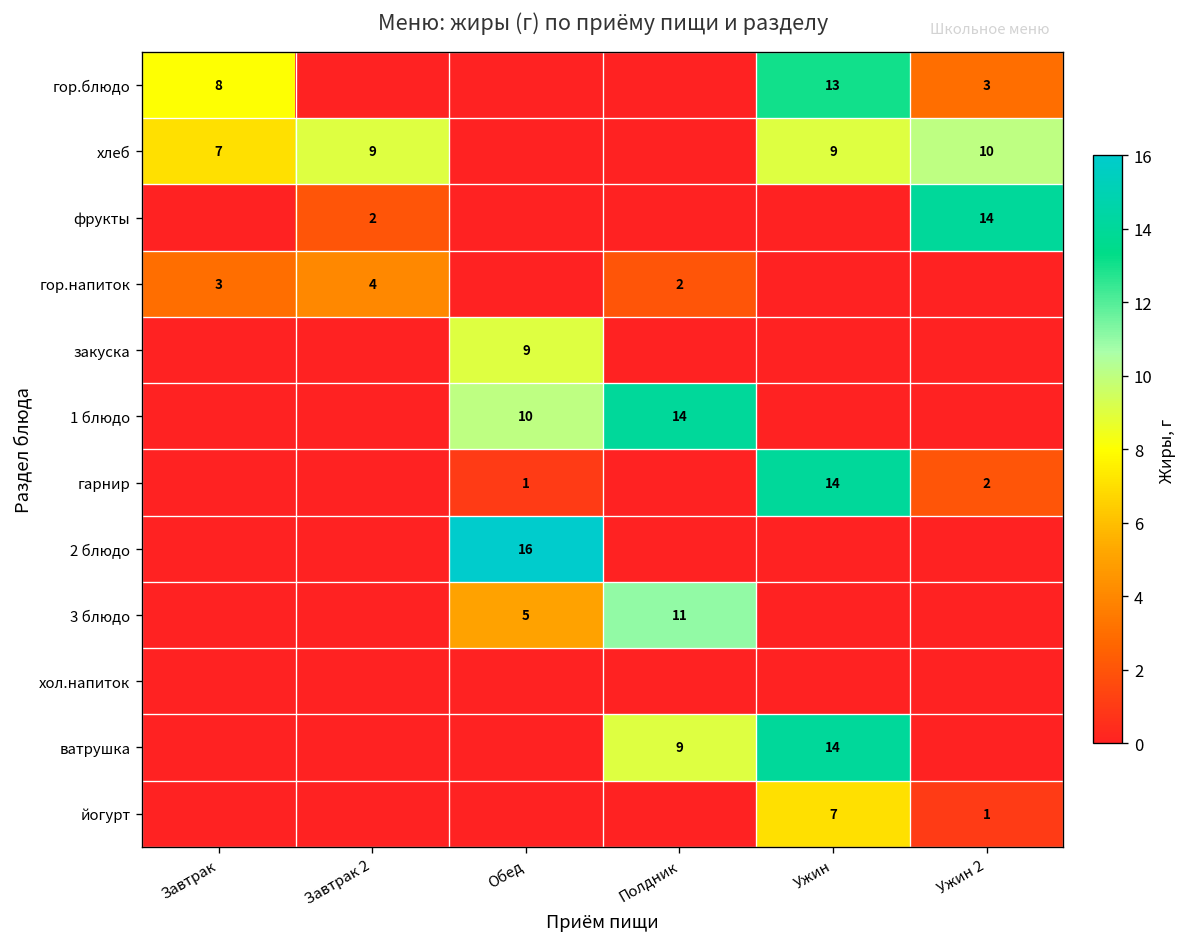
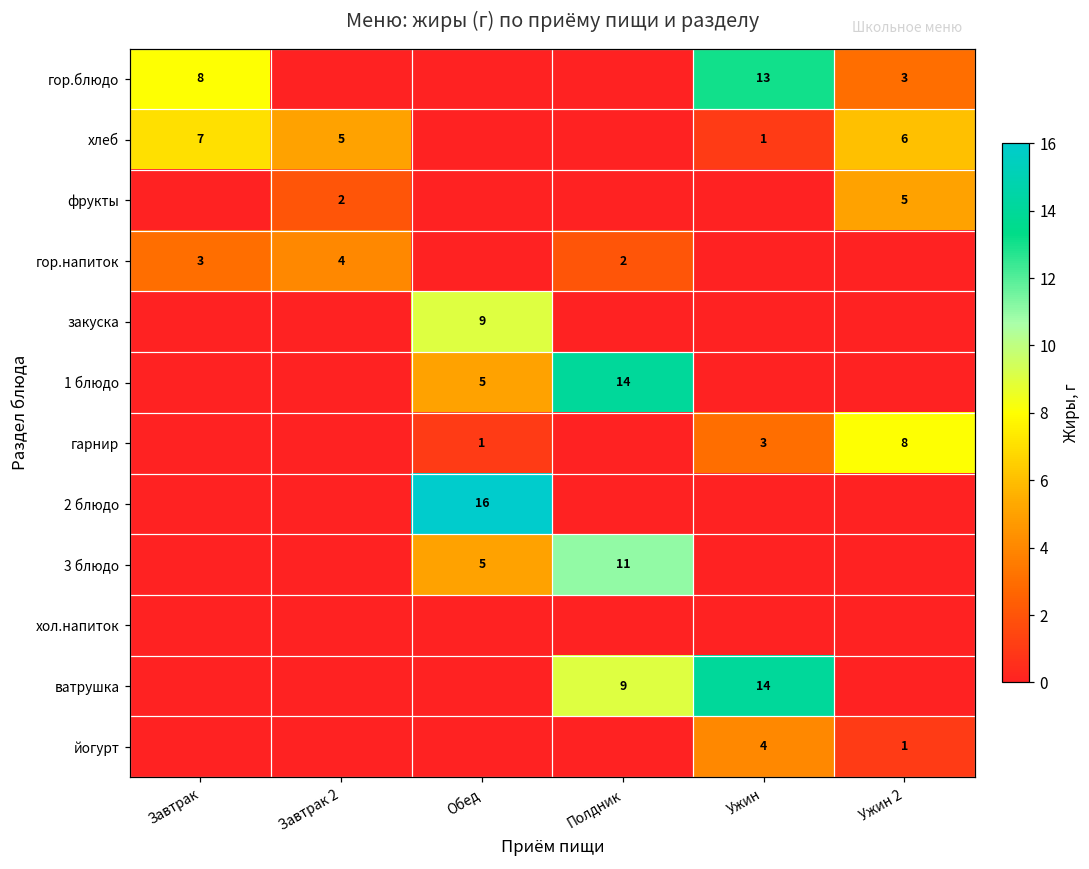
  {
    "гор.блюдо": {
      "Завтрак": 8,
      "Ужин": 13,
      "Ужин 2": 3
    },
    "хлеб": {
      "Завтрак": 7,
-     "Завтрак 2": 9,
-     "Ужин": 9,
-     "Ужин 2": 10
+     "Завтрак 2": 5,
+     "Ужин": 1,
+     "Ужин 2": 6
    },
    "фрукты": {
      "Завтрак 2": 2,
-     "Ужин 2": 14
+     "Ужин 2": 5
    },
    "гор.напиток": {
      "Завтрак": 3,
      "Завтрак 2": 4,
      "Полдник": 2
    },
    "закуска": {
      "Обед": 9
    },
    "1 блюдо": {
-     "Обед": 10,
+     "Обед": 5,
      "Полдник": 14
    },
    "гарнир": {
      "Обед": 1,
-     "Ужин": 14,
-     "Ужин 2": 2
+     "Ужин": 3,
+     "Ужин 2": 8
    },
    "2 блюдо": {
      "Обед": 16
    },
    "3 блюдо": {
      "Обед": 5,
      "Полдник": 11
    },
    "ватрушка": {
      "Полдник": 9,
      "Ужин": 14
    },
    "йогурт": {
-     "Ужин": 7,
+     "Ужин": 4,
      "Ужин 2": 1
    }
  }
